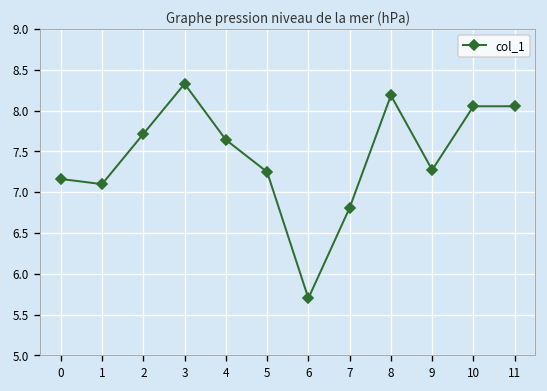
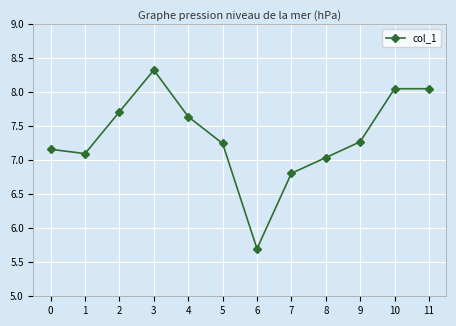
  {
    "0": 7.2,
    "1": 7.1,
    "2": 7.7,
    "3": 8.3,
    "4": 7.6,
    "5": 7.2,
    "6": 5.7,
    "7": 6.8,
-   "8": 8.2,
+   "8": 7.0,
    "9": 7.3,
    "10": 8.1,
    "11": 8.1
  }
